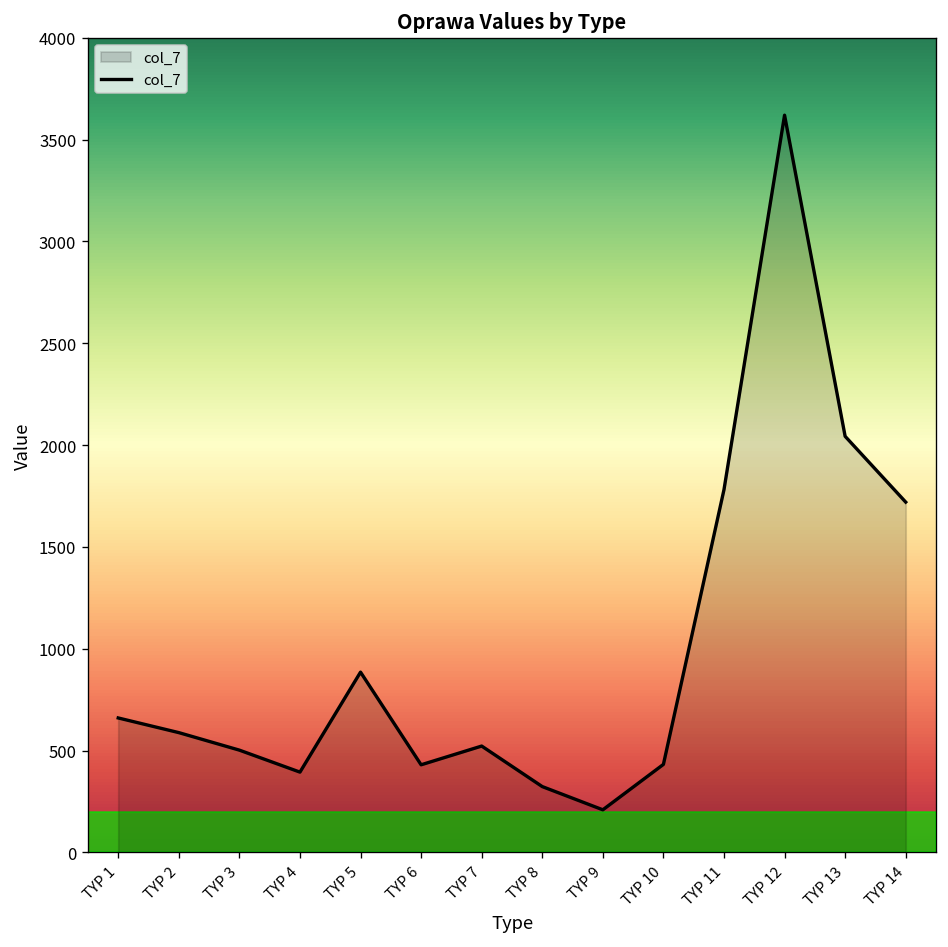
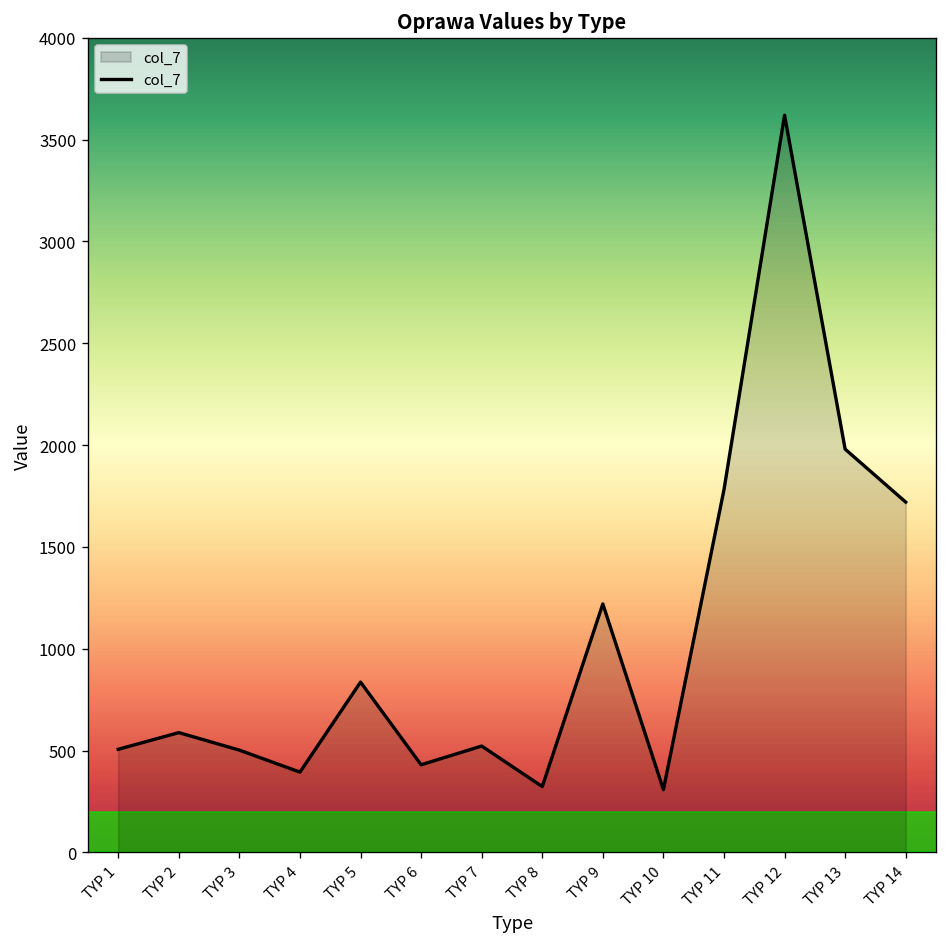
  {
    "col_7": {
-     "TYP 1": 660,
+     "TYP 1": 510,
      "TYP 2": 590,
      "TYP 3": 500,
      "TYP 4": 390,
-     "TYP 5": 890,
+     "TYP 5": 840,
      "TYP 6": 430,
      "TYP 7": 520,
      "TYP 8": 320,
-     "TYP 9": 210,
-     "TYP 10": 430,
+     "TYP 9": 1220,
+     "TYP 10": 310,
      "TYP 11": 1780,
      "TYP 12": 3620,
-     "TYP 13": 2040,
+     "TYP 13": 1980,
      "TYP 14": 1720
    }
  }
